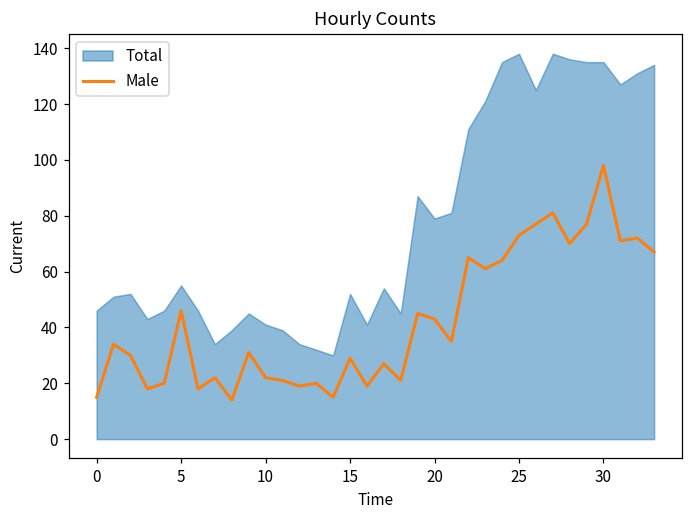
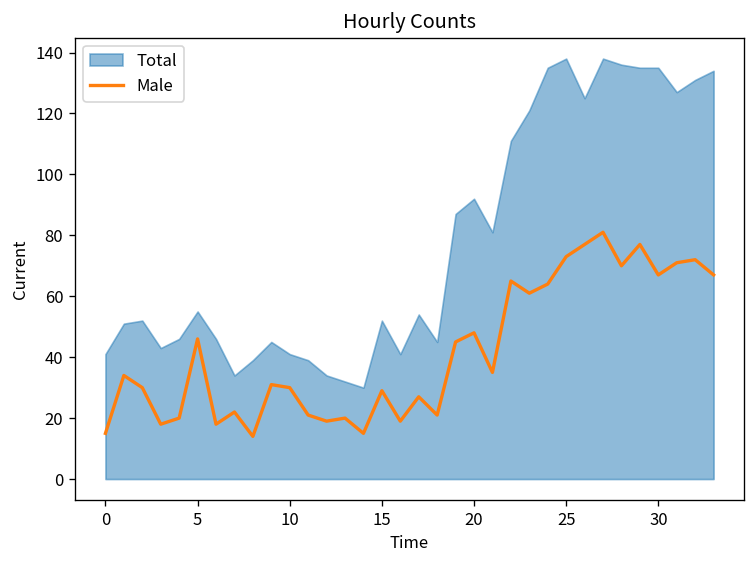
  {
    "Total": {
-     "0": 46,
+     "0": 41,
      "5": 55,
      "10": 41,
      "15": 52,
-     "20": 79,
+     "20": 92,
      "25": 138,
      "30": 135
    },
    "Male": {
      "0": 15,
      "5": 46,
-     "10": 22,
+     "10": 30,
      "15": 29,
-     "20": 43,
+     "20": 48,
      "25": 73,
-     "30": 98
+     "30": 67
    }
  }
